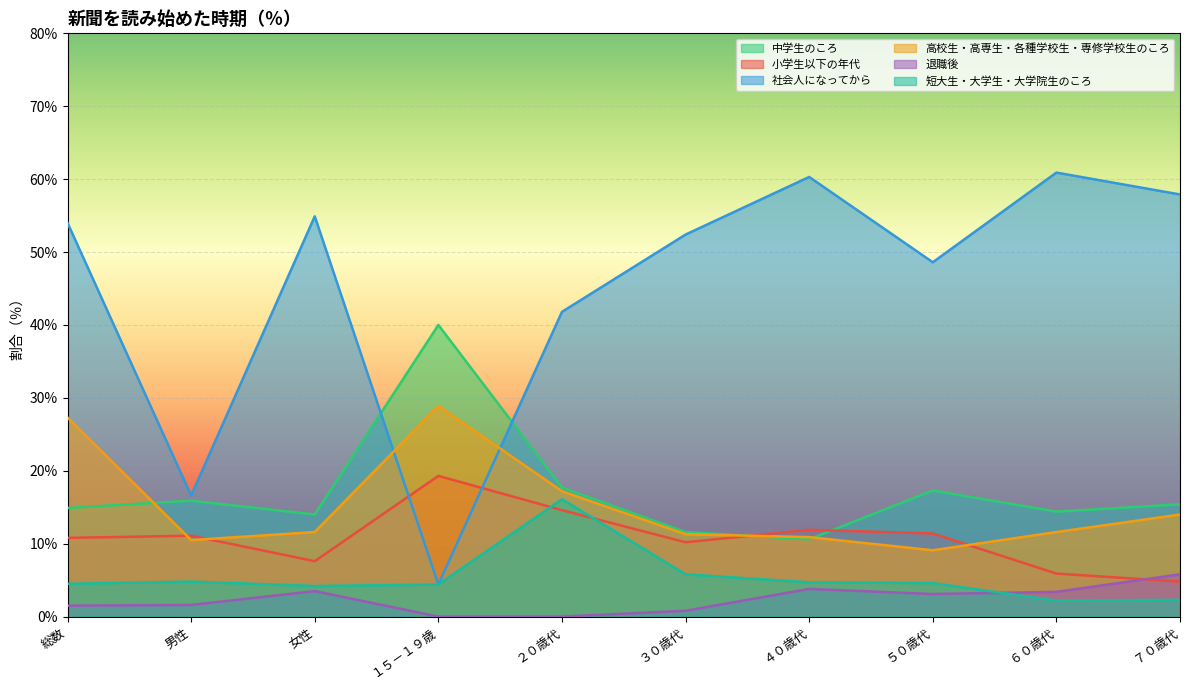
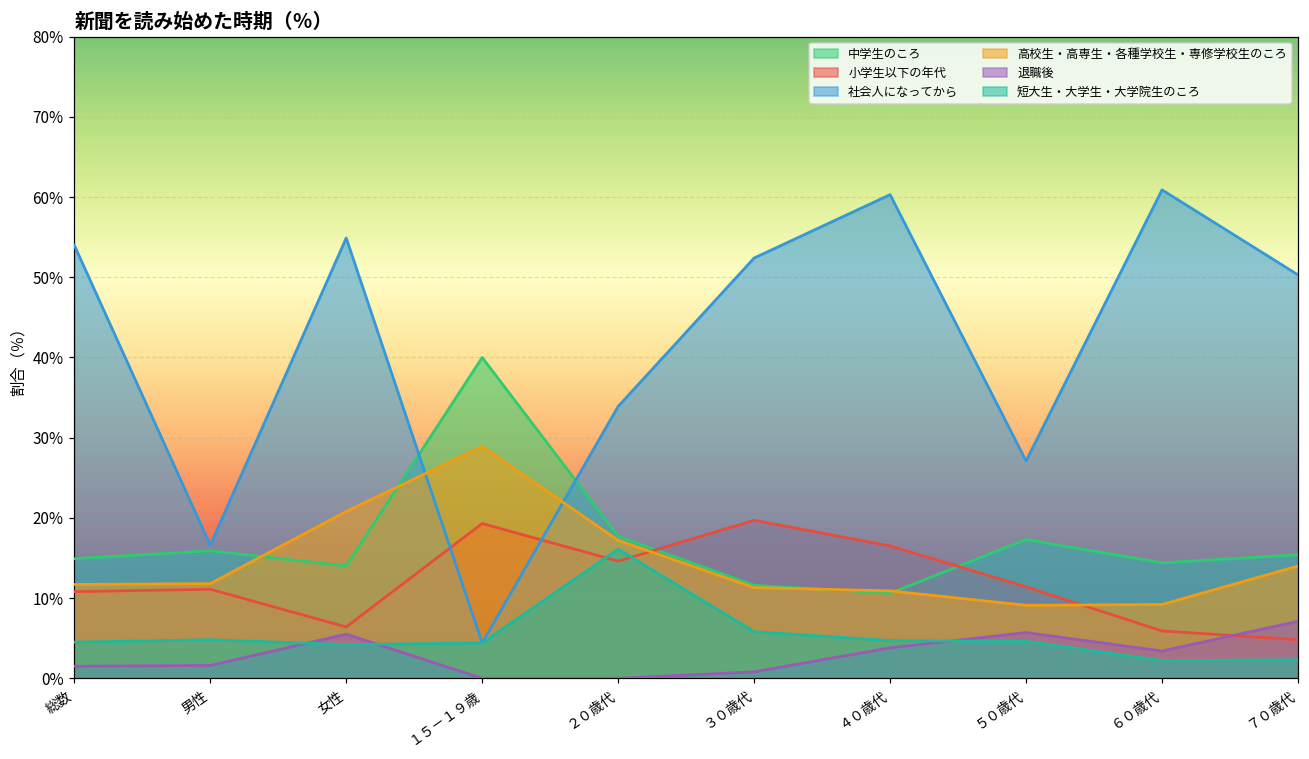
  {
    "小学生以下の年代": {
      "総数": "11%",
      "男性": "11%",
-     "女性": "8%",
+     "女性": "6%",
      "１５－１９歳": "19%",
      "２０歳代": "15%",
-     "３０歳代": "10%",
-     "４０歳代": "12%",
+     "３０歳代": "20%",
+     "４０歳代": "17%",
      "５０歳代": "11%",
      "６０歳代": "6%",
      "７０歳代": "5%"
    },
    "社会人になってから": {
      "総数": "54%",
      "男性": "17%",
      "女性": "55%",
-     "２０歳代": "42%",
+     "２０歳代": "34%",
      "３０歳代": "52%",
      "４０歳代": "60%",
-     "５０歳代": "49%",
+     "５０歳代": "27%",
      "６０歳代": "61%",
-     "７０歳代": "58%"
+     "７０歳代": "50%"
    },
    "高校生・高専生・各種学校生・専修学校生のころ": {
-     "総数": "27%",
-     "男性": "11%",
-     "女性": "12%",
+     "総数": "12%",
+     "男性": "12%",
+     "女性": "21%",
      "１５－１９歳": "29%",
      "２０歳代": "17%",
      "５０歳代": "9%",
-     "６０歳代": "12%",
+     "６０歳代": "9%",
      "７０歳代": "14%"
    },
    "退職後": {
      "総数": "2%",
      "男性": "2%",
-     "女性": "4%",
+     "女性": "6%",
      "１５－１９歳": "0%",
      "２０歳代": "0%",
      "３０歳代": "1%",
      "４０歳代": "4%",
-     "５０歳代": "3%",
+     "５０歳代": "6%",
      "６０歳代": "3%",
-     "７０歳代": "6%"
+     "７０歳代": "7%"
    }
  }
